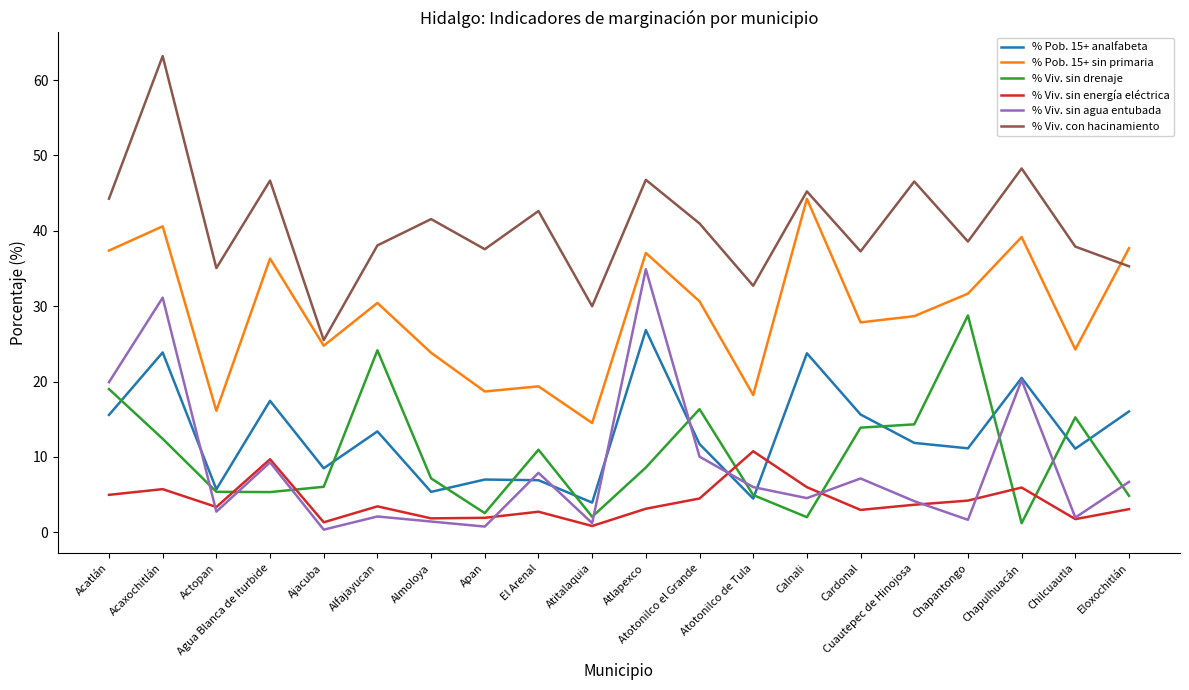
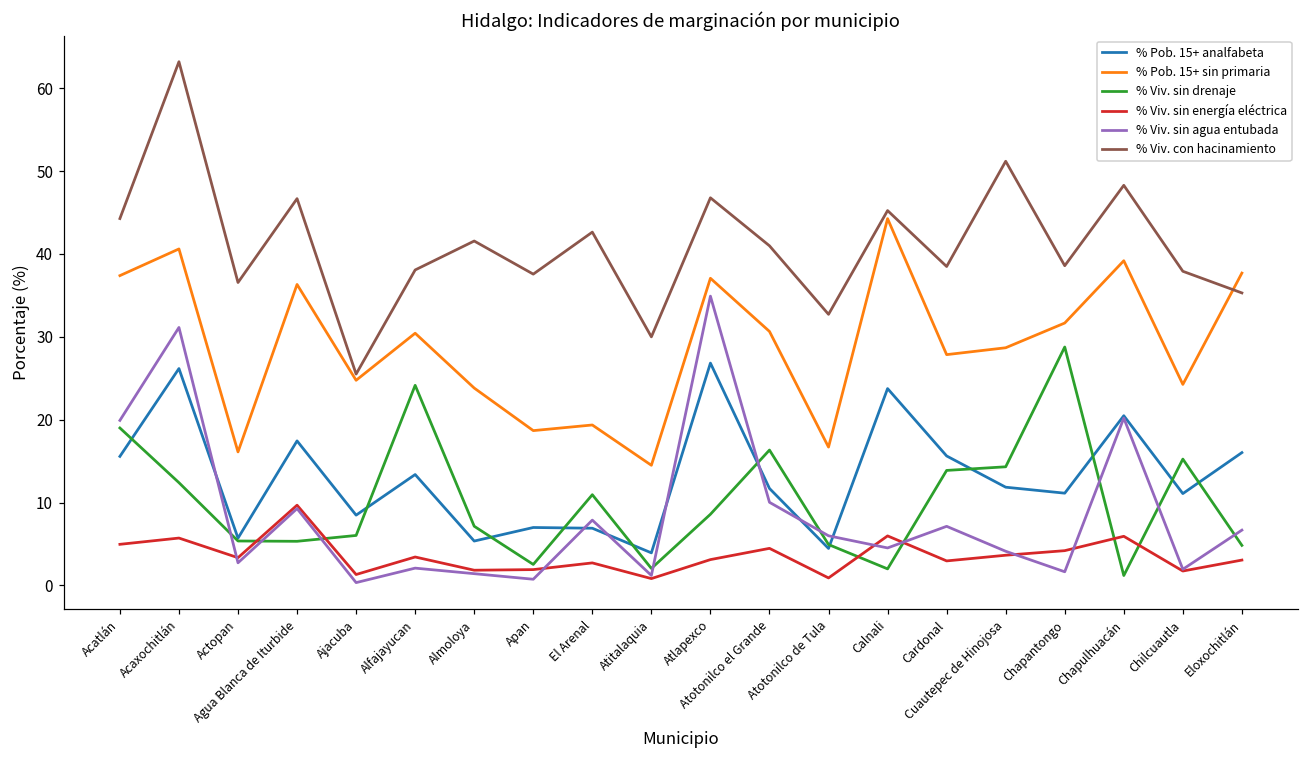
  {
    "% Pob. 15+ analfabeta": {
      "Acatlán": 16,
-     "Acaxochitlán": 24,
+     "Acaxochitlán": 26,
      "Actopan": 6,
      "Agua Blanca de Iturbide": 17,
      "Ajacuba": 8,
      "Alfajayucan": 13,
      "Almoloya": 5,
      "Apan": 7,
      "El Arenal": 7,
      "Atitalaquia": 4,
      "Atlapexco": 27,
      "Atotonilco el Grande": 12,
      "Atotonilco de Tula": 4,
      "Calnali": 24,
      "Cardonal": 16,
      "Cuautepec de Hinojosa": 12,
      "Chapantongo": 11,
      "Chilcuautla": 11,
      "Eloxochitlán": 16
    },
    "% Pob. 15+ sin primaria": {
      "Acatlán": 37,
      "Acaxochitlán": 41,
      "Actopan": 16,
      "Agua Blanca de Iturbide": 36,
      "Ajacuba": 25,
      "Alfajayucan": 30,
      "Almoloya": 24,
      "Apan": 19,
      "El Arenal": 19,
      "Atitalaquia": 15,
      "Atlapexco": 37,
      "Atotonilco el Grande": 31,
-     "Atotonilco de Tula": 18,
+     "Atotonilco de Tula": 17,
      "Calnali": 44,
      "Cardonal": 28,
      "Cuautepec de Hinojosa": 29,
      "Chapantongo": 32,
      "Chapulhuacán": 39,
      "Chilcuautla": 24,
      "Eloxochitlán": 38
    },
    "% Viv. sin drenaje": {
      "Acatlán": 19,
      "Acaxochitlán": 12,
      "Actopan": 5,
      "Agua Blanca de Iturbide": 5,
      "Ajacuba": 6,
      "Alfajayucan": 24,
      "Almoloya": 7,
      "Apan": 3,
      "El Arenal": 11,
      "Atitalaquia": 2,
      "Atlapexco": 9,
      "Atotonilco el Grande": 16,
      "Atotonilco de Tula": 5,
      "Calnali": 2,
      "Cardonal": 14,
      "Cuautepec de Hinojosa": 14,
      "Chapantongo": 29,
      "Chapulhuacán": 1,
      "Chilcuautla": 15,
      "Eloxochitlán": 5
    },
    "% Viv. sin energía eléctrica": {
      "Acatlán": 5,
      "Acaxochitlán": 6,
      "Actopan": 3,
      "Agua Blanca de Iturbide": 10,
      "Ajacuba": 1,
      "Alfajayucan": 3,
      "Almoloya": 2,
      "Apan": 2,
      "El Arenal": 3,
      "Atitalaquia": 1,
      "Atlapexco": 3,
      "Atotonilco el Grande": 4,
-     "Atotonilco de Tula": 11,
+     "Atotonilco de Tula": 1,
      "Calnali": 6,
      "Cardonal": 3,
      "Cuautepec de Hinojosa": 4,
      "Chapantongo": 4,
      "Chapulhuacán": 6,
      "Eloxochitlán": 3
    },
    "% Viv. sin agua entubada": {
      "Acatlán": 20,
      "Acaxochitlán": 31,
      "Actopan": 3,
      "Agua Blanca de Iturbide": 9,
      "Ajacuba": 0,
      "Alfajayucan": 2,
      "Almoloya": 1,
      "Apan": 1,
      "El Arenal": 8,
      "Atitalaquia": 1,
      "Atlapexco": 35,
      "Atotonilco el Grande": 10,
      "Atotonilco de Tula": 6,
      "Calnali": 5,
      "Cardonal": 7,
      "Cuautepec de Hinojosa": 4,
      "Chapantongo": 2,
      "Eloxochitlán": 7
    },
    "% Viv. con hacinamiento": {
      "Acatlán": 44,
      "Acaxochitlán": 63,
-     "Actopan": 35,
+     "Actopan": 37,
      "Agua Blanca de Iturbide": 47,
      "Ajacuba": 26,
      "Alfajayucan": 38,
      "Almoloya": 42,
      "Apan": 38,
      "El Arenal": 43,
      "Atitalaquia": 30,
      "Atlapexco": 47,
      "Atotonilco el Grande": 41,
      "Atotonilco de Tula": 33,
      "Calnali": 45,
-     "Cardonal": 37,
-     "Cuautepec de Hinojosa": 47,
+     "Cardonal": 38,
+     "Cuautepec de Hinojosa": 51,
      "Chapantongo": 39,
      "Chapulhuacán": 48,
      "Chilcuautla": 38,
      "Eloxochitlán": 35
    }
  }
